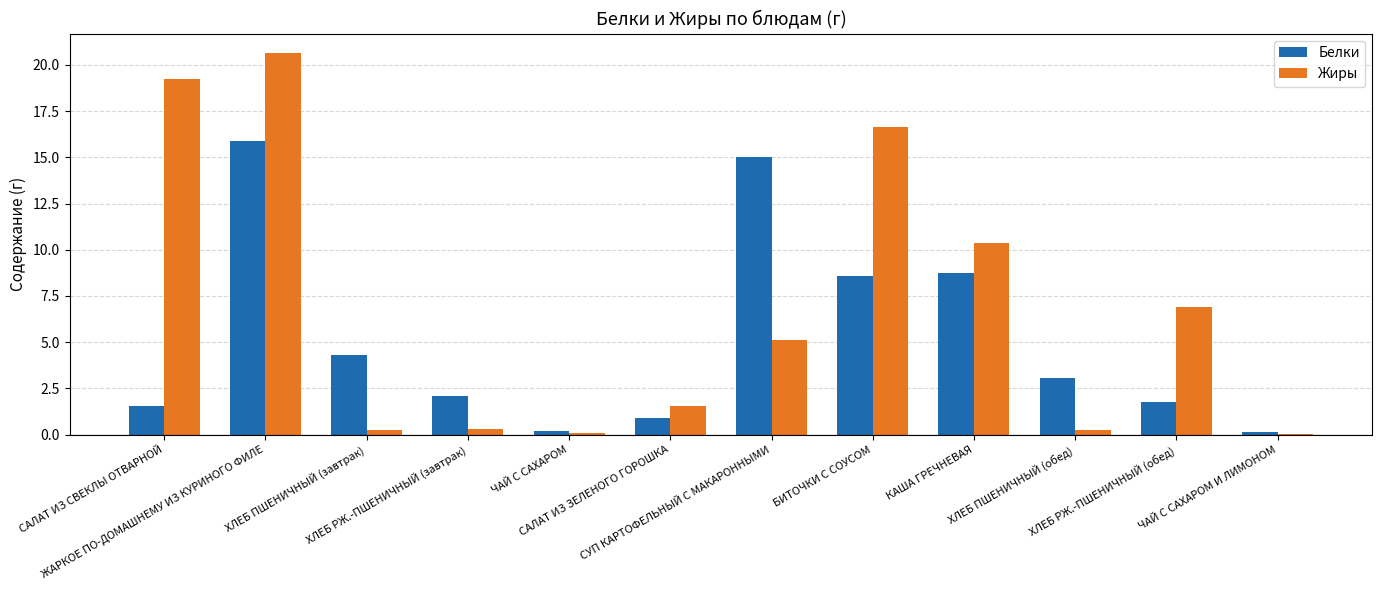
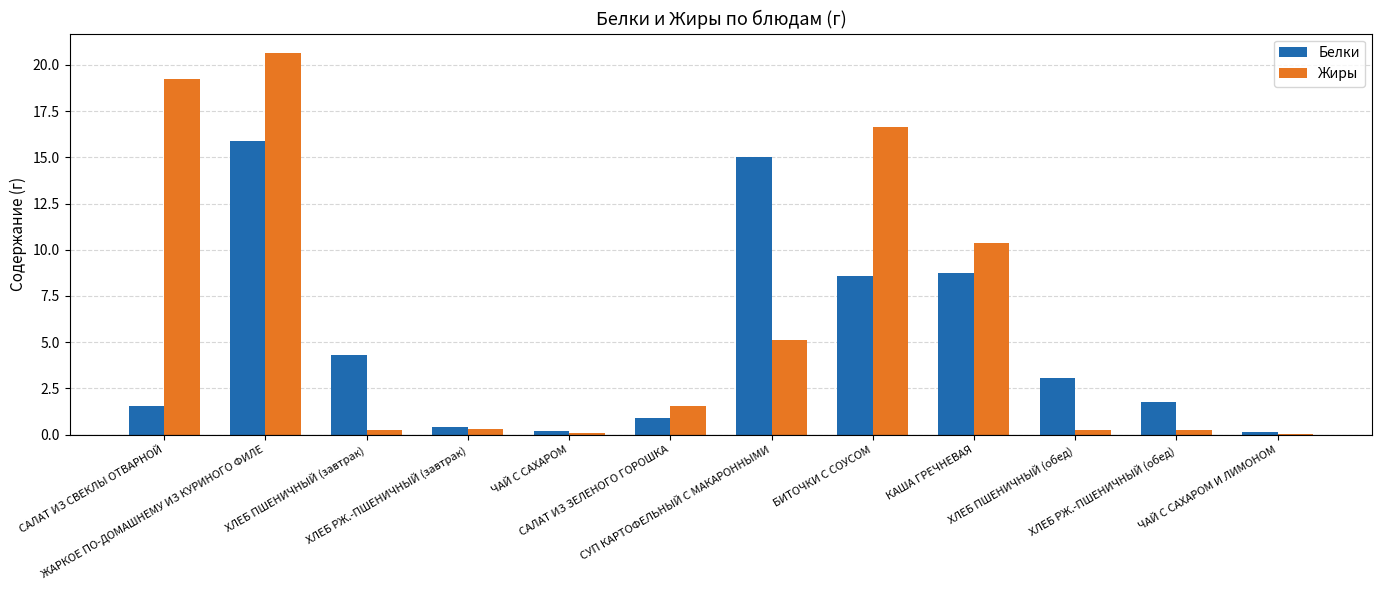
  {
    "Белки": {
      "САЛАТ ИЗ СВЕКЛЫ ОТВАРНОЙ": 1.6,
      "ЖАРКОЕ ПО-ДОМАШНЕМУ ИЗ КУРИНОГО ФИЛЕ": 15.9,
      "ХЛЕБ ПШЕНИЧНЫЙ (завтрак)": 4.3,
-     "ХЛЕБ РЖ.-ПШЕНИЧНЫЙ (завтрак)": 2.1,
+     "ХЛЕБ РЖ.-ПШЕНИЧНЫЙ (завтрак)": 0.4,
      "ЧАЙ С САХАРОМ": 0.2,
      "САЛАТ ИЗ ЗЕЛЕНОГО ГОРОШКА": 0.9,
      "СУП КАРТОФЕЛЬНЫЙ С МАКАРОННЫМИ": 15.0,
      "БИТОЧКИ С СОУСОМ": 8.6,
      "КАША ГРЕЧНЕВАЯ": 8.7,
      "ХЛЕБ ПШЕНИЧНЫЙ (обед)": 3.1,
      "ХЛЕБ РЖ.-ПШЕНИЧНЫЙ (обед)": 1.8,
      "ЧАЙ С САХАРОМ И ЛИМОНОМ": 0.2
    },
    "Жиры": {
      "САЛАТ ИЗ СВЕКЛЫ ОТВАРНОЙ": 19.2,
      "ЖАРКОЕ ПО-ДОМАШНЕМУ ИЗ КУРИНОГО ФИЛЕ": 20.7,
      "ХЛЕБ ПШЕНИЧНЫЙ (завтрак)": 0.3,
      "ХЛЕБ РЖ.-ПШЕНИЧНЫЙ (завтрак)": 0.3,
      "САЛАТ ИЗ ЗЕЛЕНОГО ГОРОШКА": 1.6,
      "СУП КАРТОФЕЛЬНЫЙ С МАКАРОННЫМИ": 5.1,
      "БИТОЧКИ С СОУСОМ": 16.6,
      "КАША ГРЕЧНЕВАЯ": 10.4,
      "ХЛЕБ ПШЕНИЧНЫЙ (обед)": 0.3,
-     "ХЛЕБ РЖ.-ПШЕНИЧНЫЙ (обед)": 6.9
+     "ХЛЕБ РЖ.-ПШЕНИЧНЫЙ (обед)": 0.2
    }
  }
